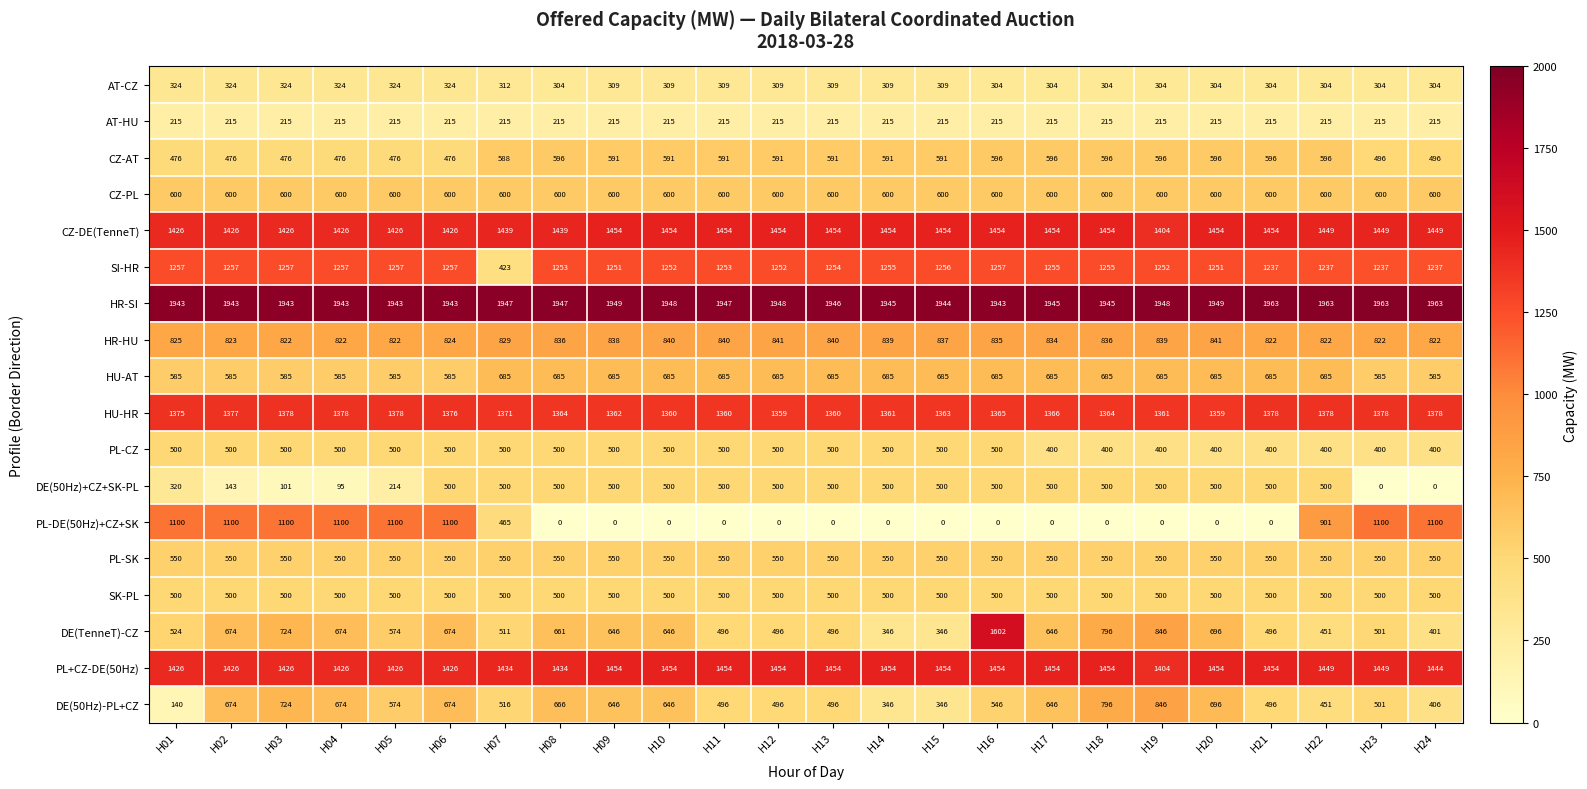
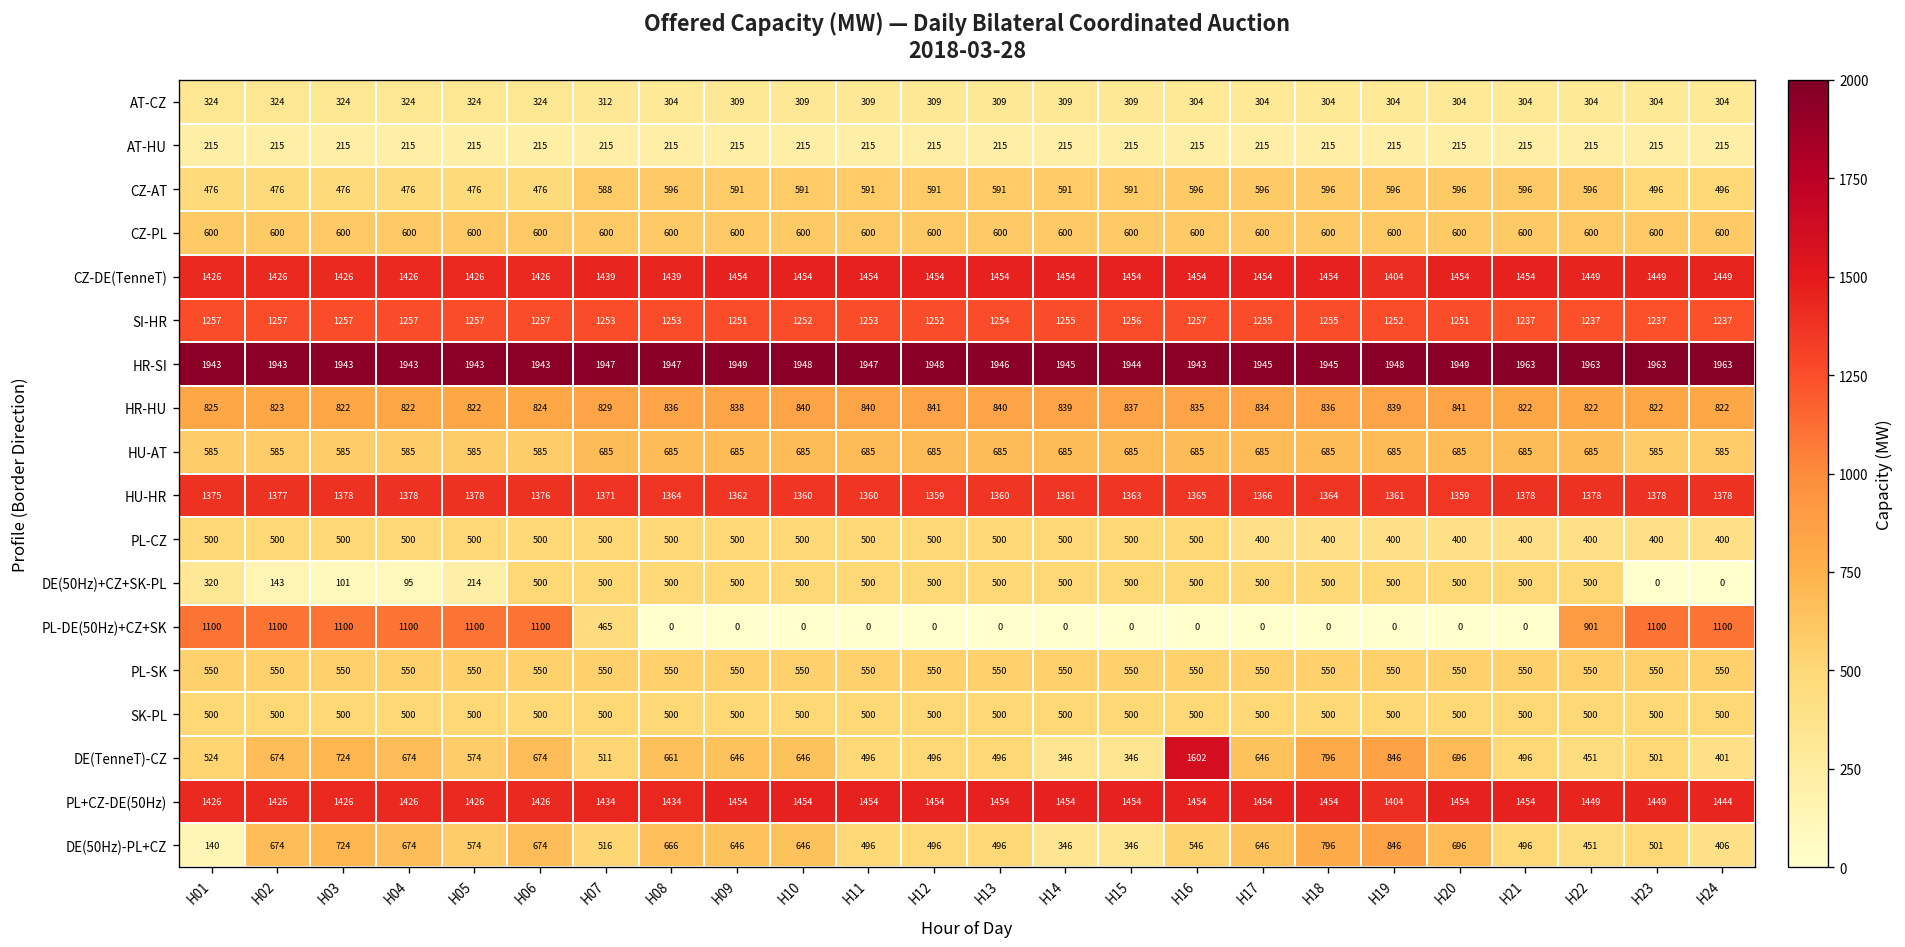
  {
    "SI-HR": {
      "H01": 1257,
      "H02": 1257,
      "H03": 1257,
      "H04": 1257,
      "H05": 1257,
      "H06": 1257,
-     "H07": 423,
+     "H07": 1253,
      "H08": 1253,
      "H09": 1251,
      "H10": 1252,
      "H11": 1253,
      "H12": 1252,
      "H13": 1254,
      "H14": 1255,
      "H15": 1256,
      "H16": 1257,
      "H17": 1255,
      "H18": 1255,
      "H19": 1252,
      "H20": 1251,
      "H21": 1237,
      "H22": 1237,
      "H23": 1237,
      "H24": 1237
    }
  }
